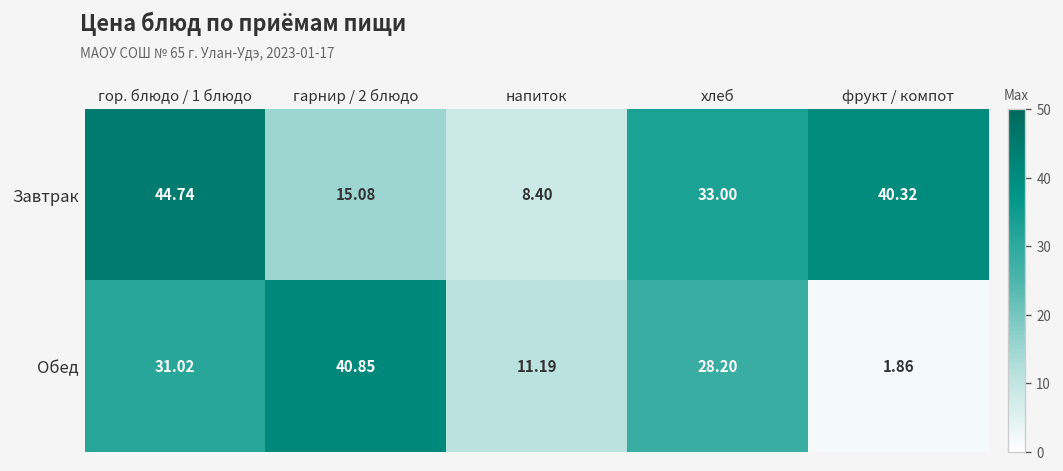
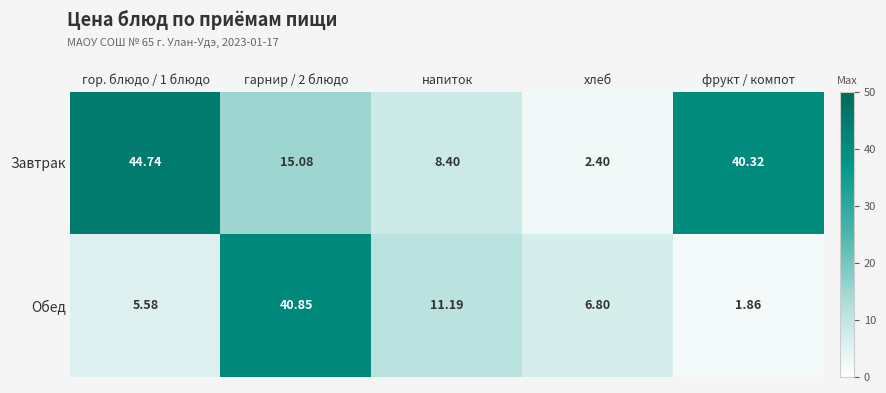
  {
    "Завтрак": {
      "гор. блюдо / 1 блюдо": 44.74,
      "гарнир / 2 блюдо": 15.08,
      "напиток": 8.40,
-     "хлеб": 33.00,
+     "хлеб": 2.40,
      "фрукт / компот": 40.32
    },
    "Обед": {
-     "гор. блюдо / 1 блюдо": 31.02,
+     "гор. блюдо / 1 блюдо": 5.58,
      "гарнир / 2 блюдо": 40.85,
      "напиток": 11.19,
-     "хлеб": 28.20,
+     "хлеб": 6.80,
      "фрукт / компот": 1.86
    }
  }
